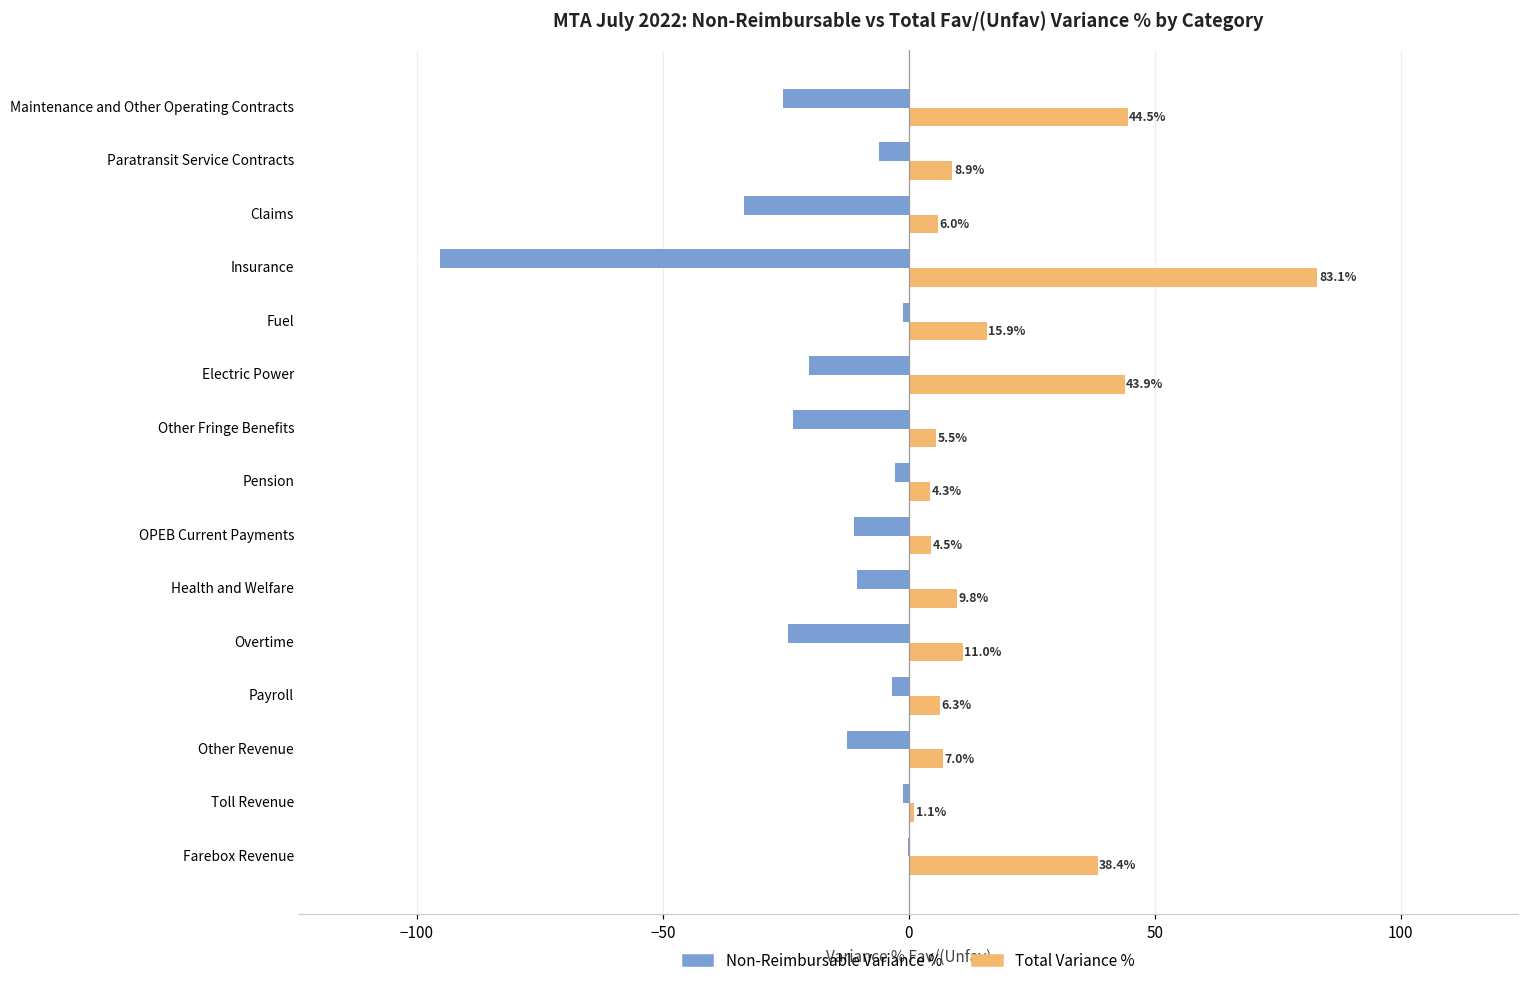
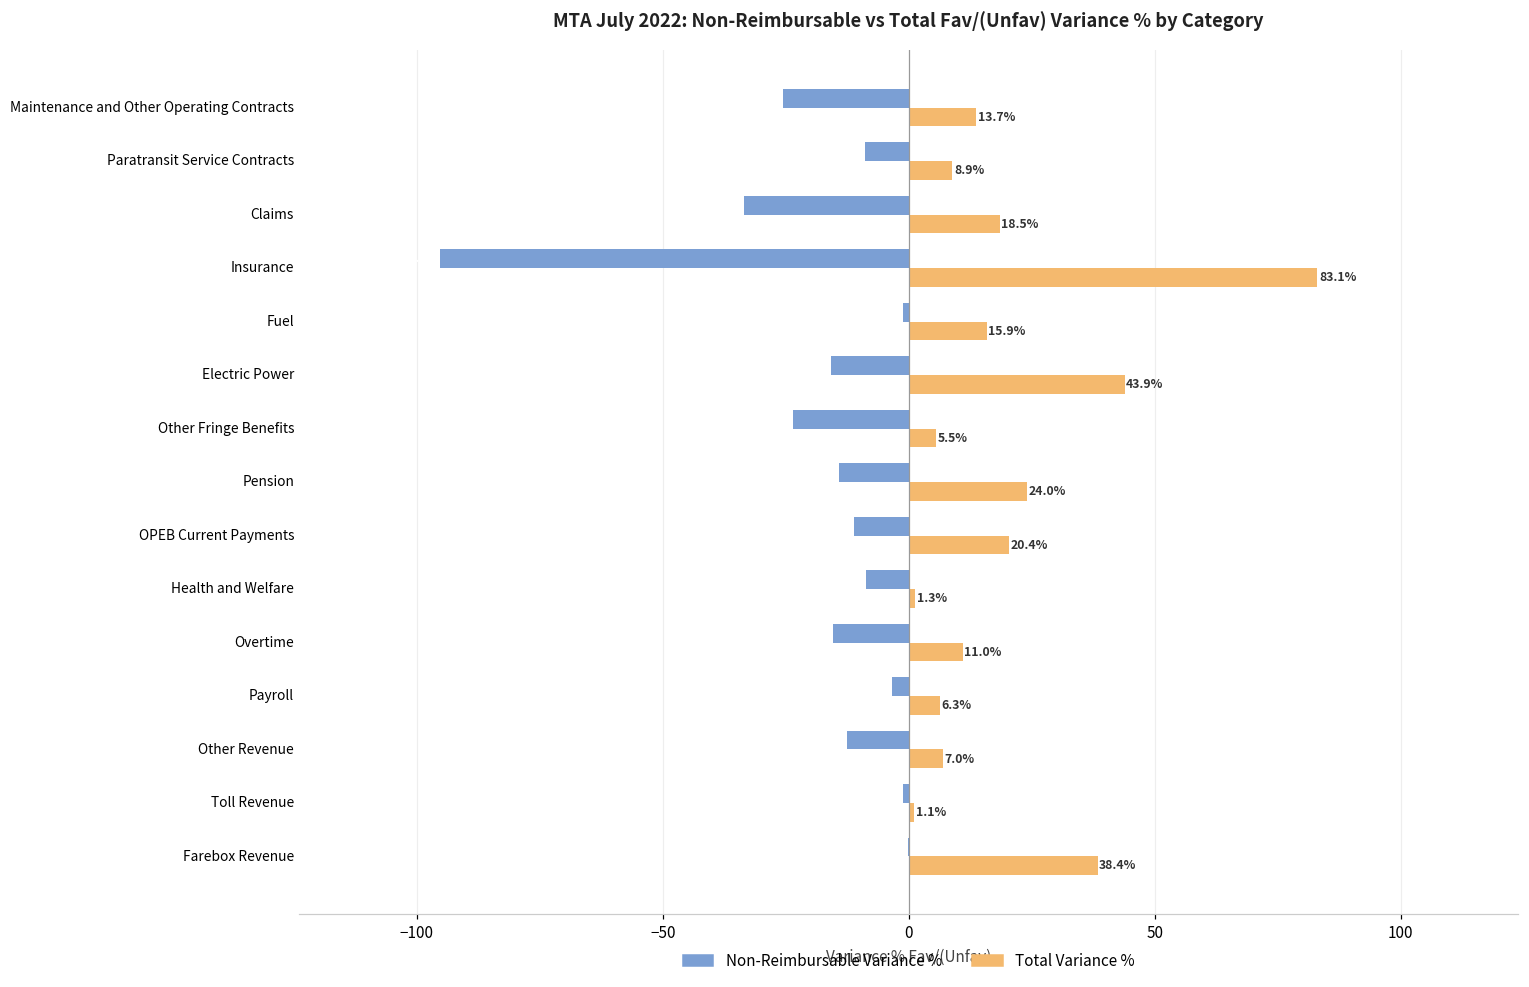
  {
    "Non-Reimbursable Variance %": {
      "Maintenance and Other Operating Contracts": "-26",
-     "Paratransit Service Contracts": "-6",
+     "Paratransit Service Contracts": "-9",
      "Claims": "-34",
      "Insurance": "-95",
      "Fuel": "-1",
-     "Electric Power": "-20",
+     "Electric Power": "-16",
      "Other Fringe Benefits": "-24",
-     "Pension": "-3",
+     "Pension": "-14",
      "OPEB Current Payments": "-11",
-     "Health and Welfare": "-11",
-     "Overtime": "-25",
+     "Health and Welfare": "-9",
+     "Overtime": "-16",
      "Payroll": "-4",
      "Other Revenue": "-13",
      "Toll Revenue": "-1"
    },
    "Total Variance %": {
-     "Maintenance and Other Operating Contracts": "44.5%",
+     "Maintenance and Other Operating Contracts": "13.7%",
      "Paratransit Service Contracts": "8.9%",
-     "Claims": "6.0%",
+     "Claims": "18.5%",
      "Insurance": "83.1%",
      "Fuel": "15.9%",
      "Electric Power": "43.9%",
      "Other Fringe Benefits": "5.5%",
-     "Pension": "4.3%",
-     "OPEB Current Payments": "4.5%",
-     "Health and Welfare": "9.8%",
+     "Pension": "24.0%",
+     "OPEB Current Payments": "20.4%",
+     "Health and Welfare": "1.3%",
      "Overtime": "11.0%",
      "Payroll": "6.3%",
      "Other Revenue": "7.0%",
      "Toll Revenue": "1.1%",
      "Farebox Revenue": "38.4%"
    }
  }
